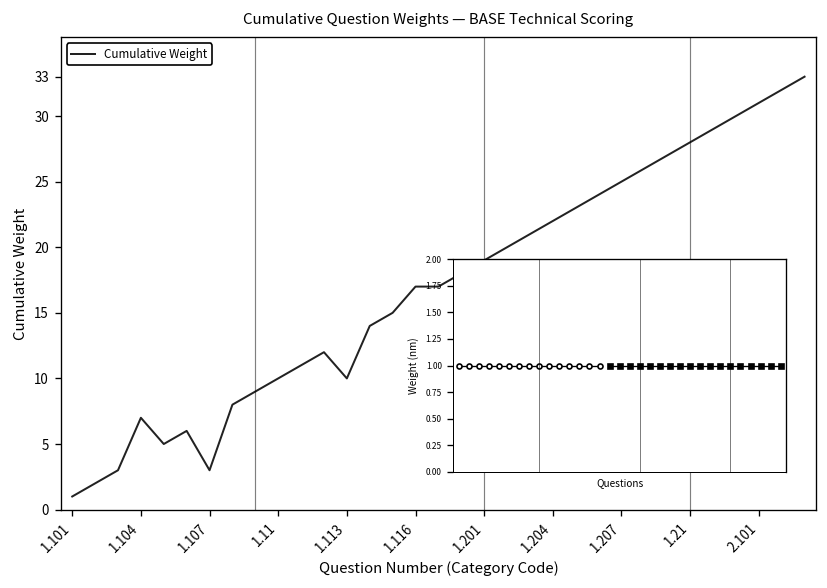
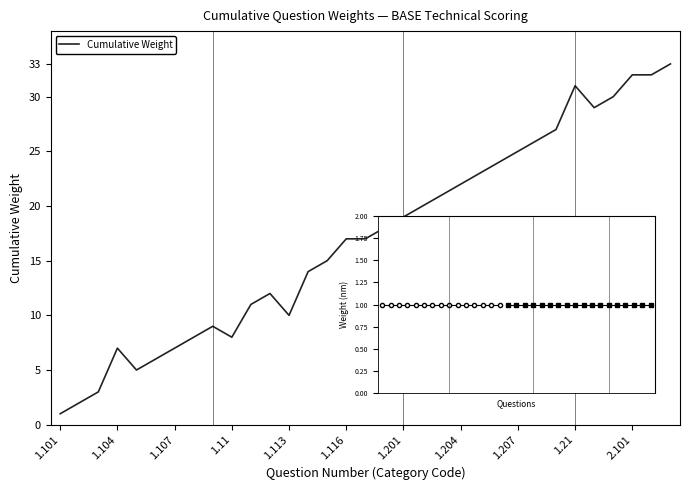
  {
    "1.101": 1,
    "1.104": 7,
-   "1.107": 3,
-   "1.11": 10,
+   "1.107": 7,
+   "1.11": 8,
    "1.113": 10,
    "1.116": 17,
    "1.201": 19,
    "1.204": 22,
    "1.207": 25,
-   "1.21": 28,
-   "2.101": 31
+   "1.21": 31,
+   "2.101": 32
  }
